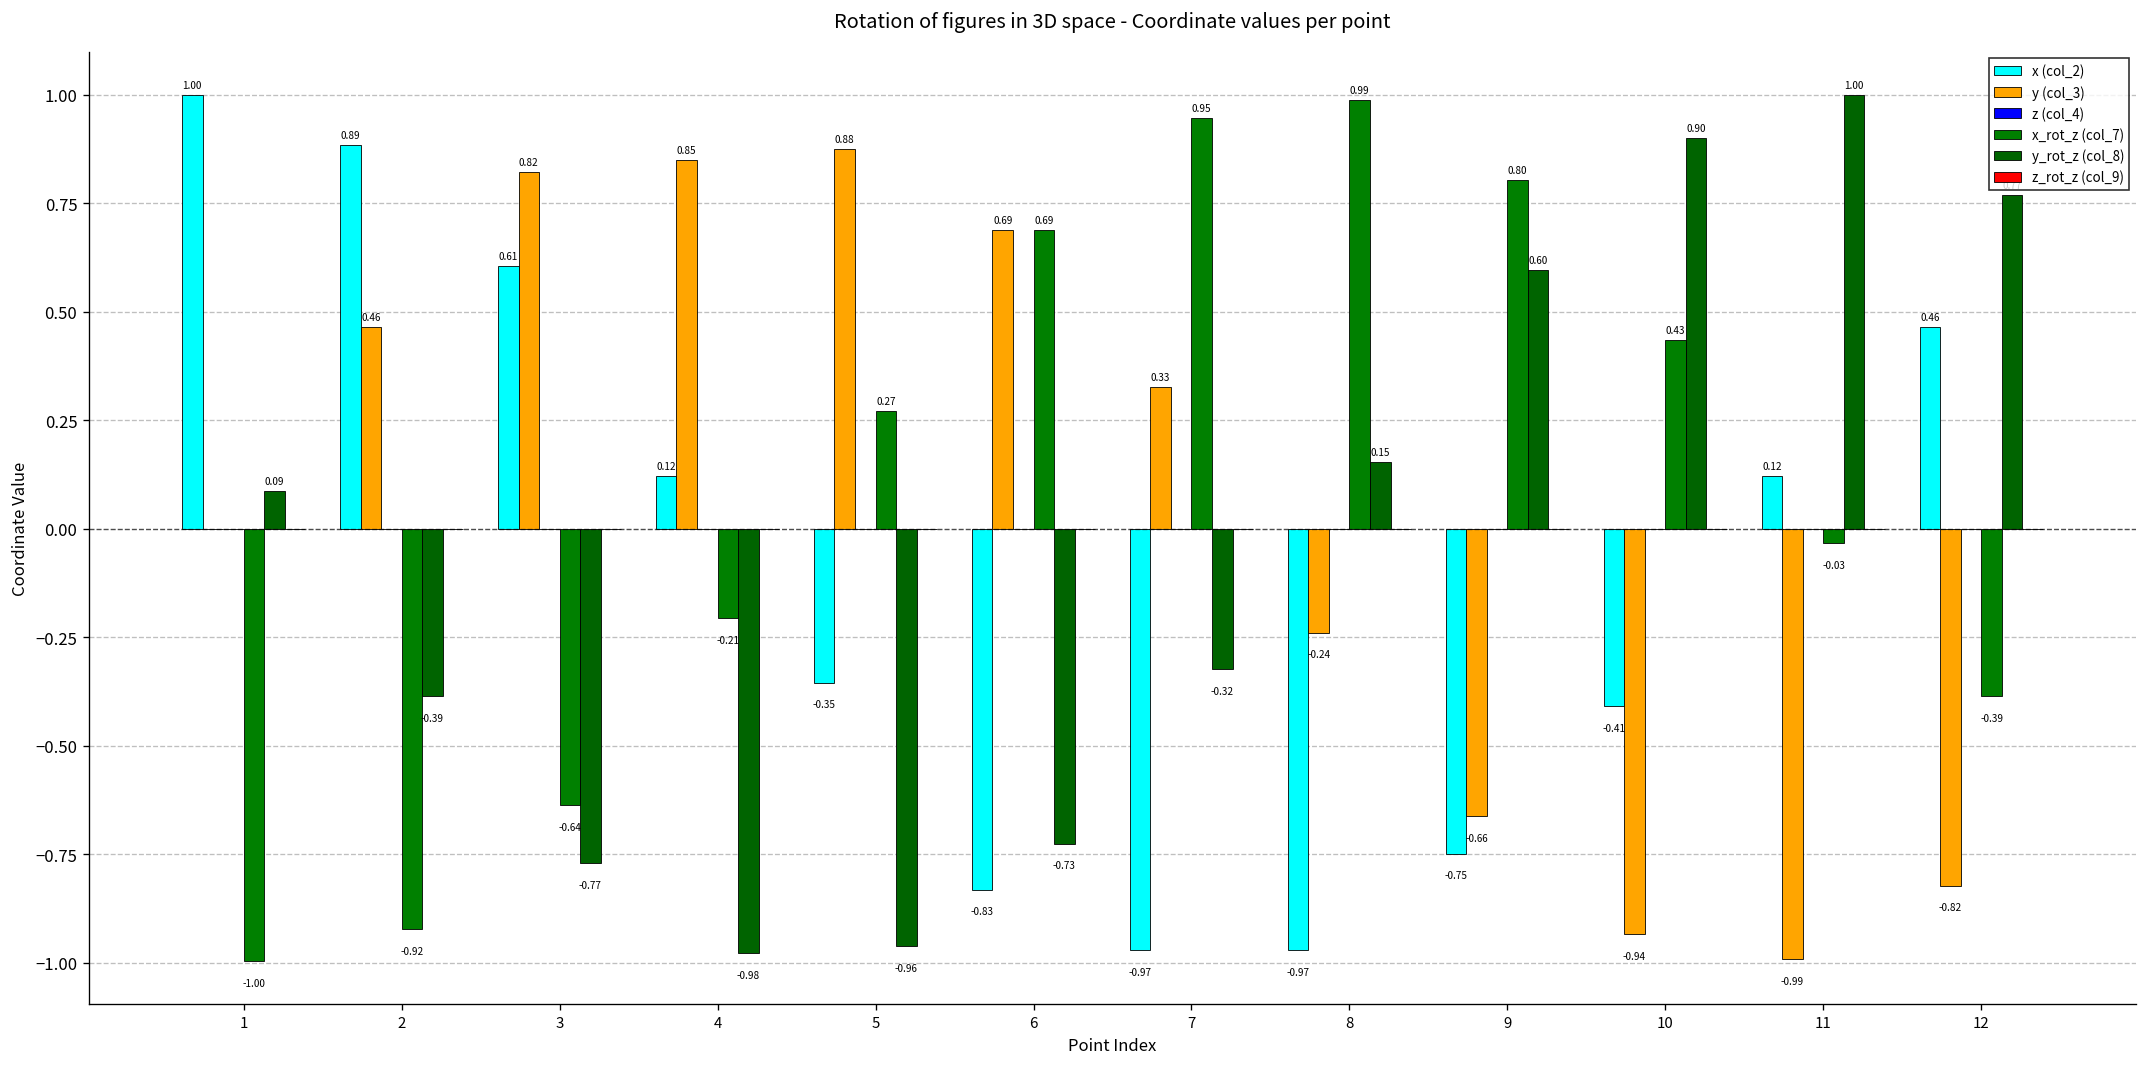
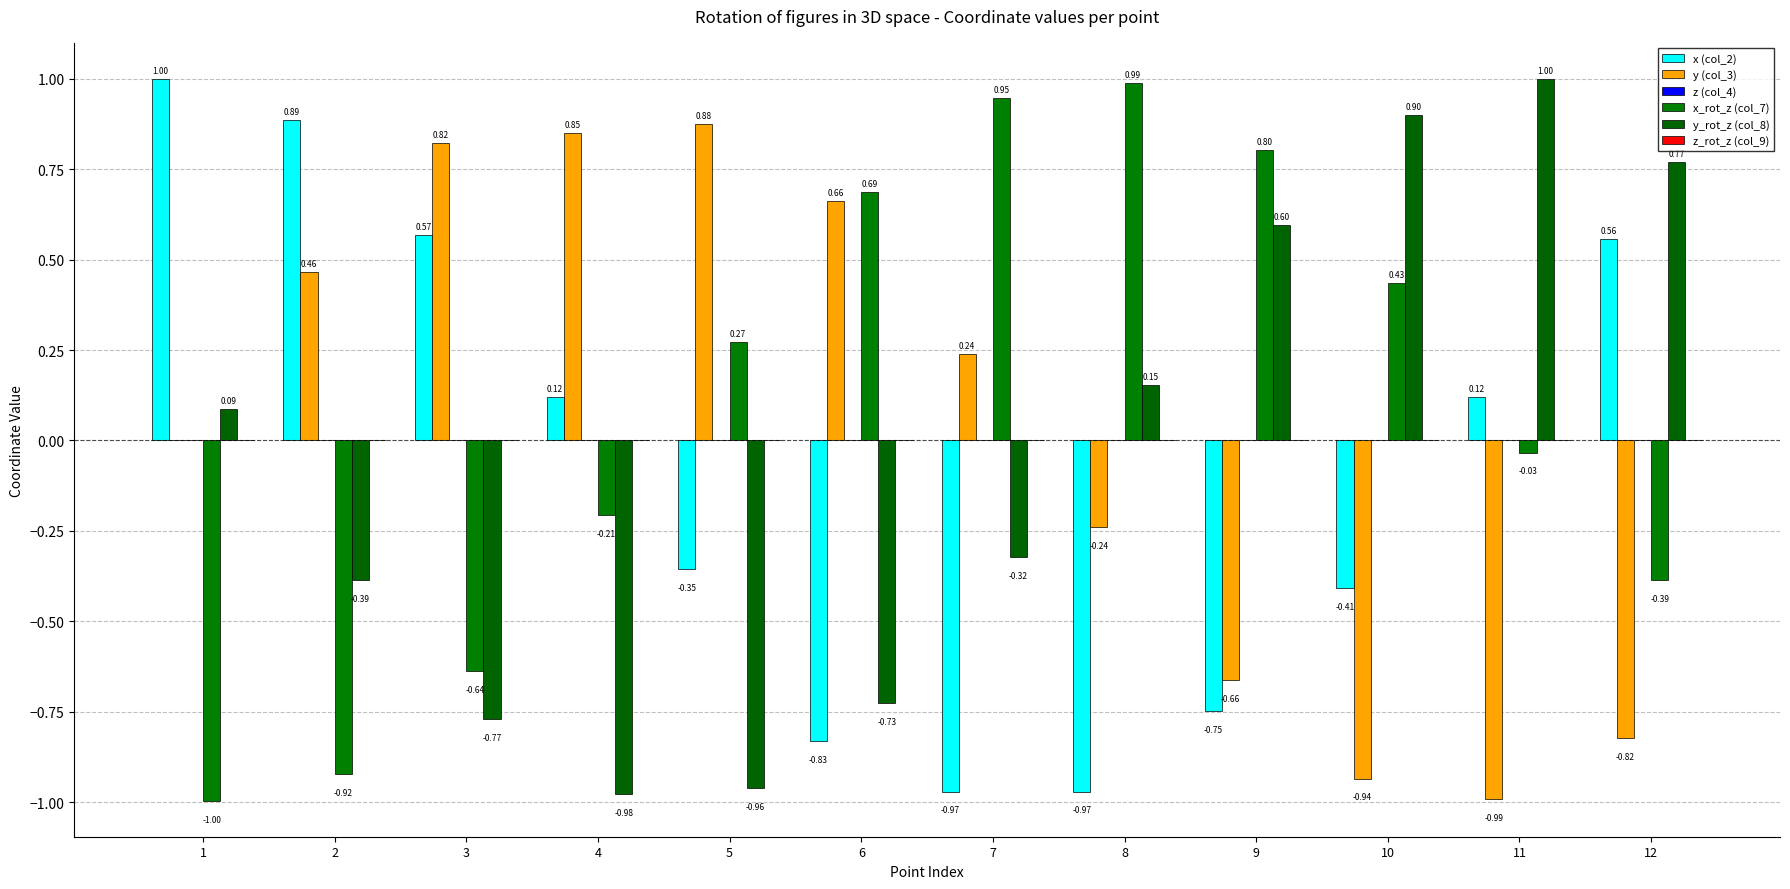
  {
    "x (col_2)": {
      "1": 1.00,
      "2": 0.89,
-     "3": 0.61,
+     "3": 0.57,
      "4": 0.12,
      "5": -0.35,
      "6": -0.83,
      "7": -0.97,
      "8": -0.97,
      "9": -0.75,
      "10": -0.41,
      "11": 0.12,
-     "12": 0.46
+     "12": 0.56
    },
    "y (col_3)": {
      "2": 0.46,
      "3": 0.82,
      "4": 0.85,
      "5": 0.88,
-     "6": 0.69,
-     "7": 0.33,
+     "6": 0.66,
+     "7": 0.24,
      "8": -0.24,
      "9": -0.66,
      "10": -0.94,
      "11": -0.99,
      "12": -0.82
    },
    "z (col_4)": {
      "1": 0.00,
      "2": 0.00,
      "3": 0.00,
      "4": 0.00,
      "5": 0.00,
      "6": 0.00,
      "7": 0.00,
      "8": 0.00,
      "9": 0.00,
      "10": 0.00,
      "11": 0.00,
      "12": 0.00
    },
    "z_rot_z (col_9)": {
      "1": 0.00,
      "2": 0.00,
      "3": 0.00,
      "4": 0.00,
      "5": 0.00,
      "6": 0.00,
      "7": 0.00,
      "8": 0.00,
      "9": 0.00,
      "10": 0.00,
      "11": 0.00,
      "12": 0.00
    }
  }
